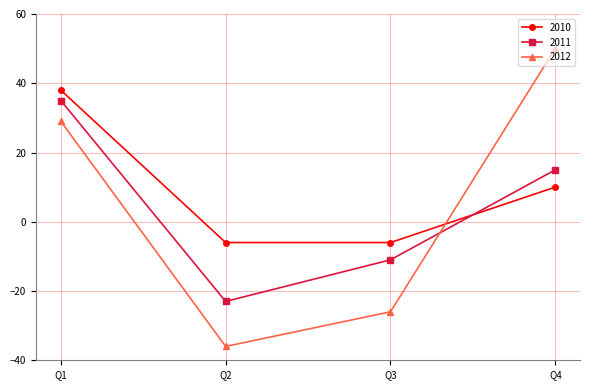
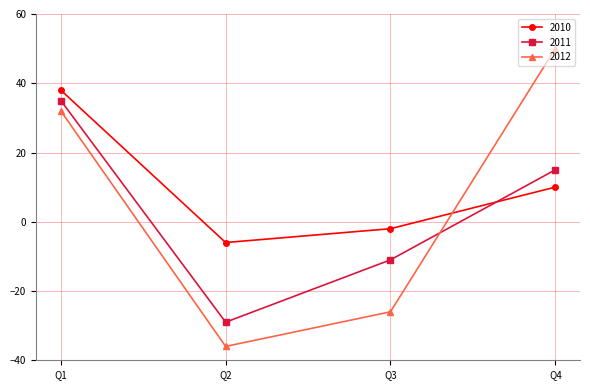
  {
    "2010": {
      "Q1": 38,
      "Q2": -6,
-     "Q3": -6,
+     "Q3": -2,
      "Q4": 10
    },
    "2011": {
      "Q1": 35,
-     "Q2": -23,
+     "Q2": -29,
      "Q3": -11,
      "Q4": 15
    },
    "2012": {
-     "Q1": 29,
+     "Q1": 32,
      "Q2": -36,
      "Q3": -26
    }
  }
